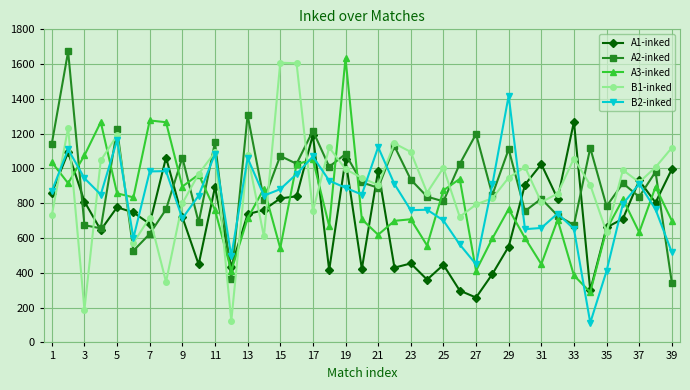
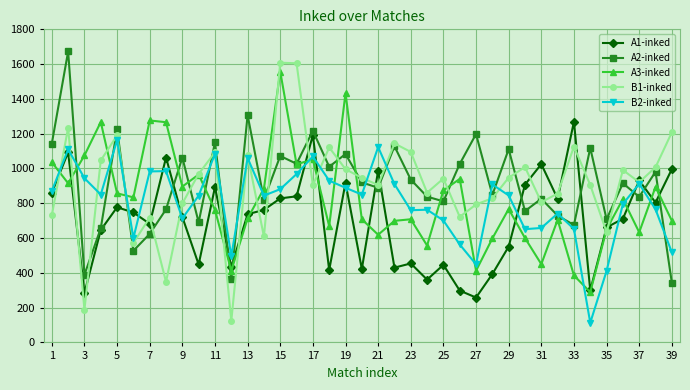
  {
    "A1-inked": {
-     "3": 810,
+     "3": 280,
      "5": 780,
      "7": 680,
      "11": 890,
      "13": 740,
      "15": 830,
      "17": 1190,
-     "19": 1050,
+     "19": 920,
      "21": 990,
      "23": 450,
      "25": 450,
      "27": 260,
      "29": 550,
      "31": 1030,
      "33": 1270,
      "39": 1000
    },
    "A2-inked": {
      "1": 1140,
-     "3": 670,
+     "3": 390,
      "5": 1230,
      "7": 620,
      "9": 1060,
      "11": 1150,
      "13": 1310,
      "15": 1070,
      "17": 1220,
      "19": 1080,
      "21": 890,
      "23": 940,
      "25": 810,
      "27": 1200,
      "29": 1110,
      "31": 830,
      "33": 680,
-     "35": 780,
+     "35": 710,
      "37": 840,
      "39": 340
    },
    "A3-inked": {
      "1": 1040,
      "3": 1080,
      "5": 860,
      "7": 1280,
      "9": 900,
      "11": 760,
      "13": 710,
-     "15": 540,
+     "15": 1560,
      "17": 1050,
-     "19": 1630,
+     "19": 1430,
      "21": 620,
      "23": 710,
      "25": 870,
      "27": 410,
      "29": 770,
      "31": 450,
      "33": 390,
      "37": 630,
      "39": 700
    },
    "B1-inked": {
      "1": 730,
      "3": 190,
      "5": 1190,
      "7": 720,
      "9": 800,
      "13": 1080,
      "15": 1610,
-     "17": 760,
+     "17": 900,
      "19": 1000,
      "21": 910,
      "23": 1100,
-     "25": 1000,
+     "25": 940,
      "27": 790,
      "29": 950,
      "31": 810,
-     "33": 1060,
+     "33": 1130,
      "35": 630,
-     "39": 1120
+     "39": 1210
    },
    "B2-inked": {
      "3": 940,
      "5": 1160,
      "7": 980,
      "13": 1060,
      "15": 880,
      "17": 1070,
      "19": 890,
      "21": 1120,
      "23": 760,
      "25": 700,
      "27": 450,
-     "29": 1420,
+     "29": 850,
      "31": 660,
      "33": 650,
      "35": 410,
      "39": 520
    }
  }
